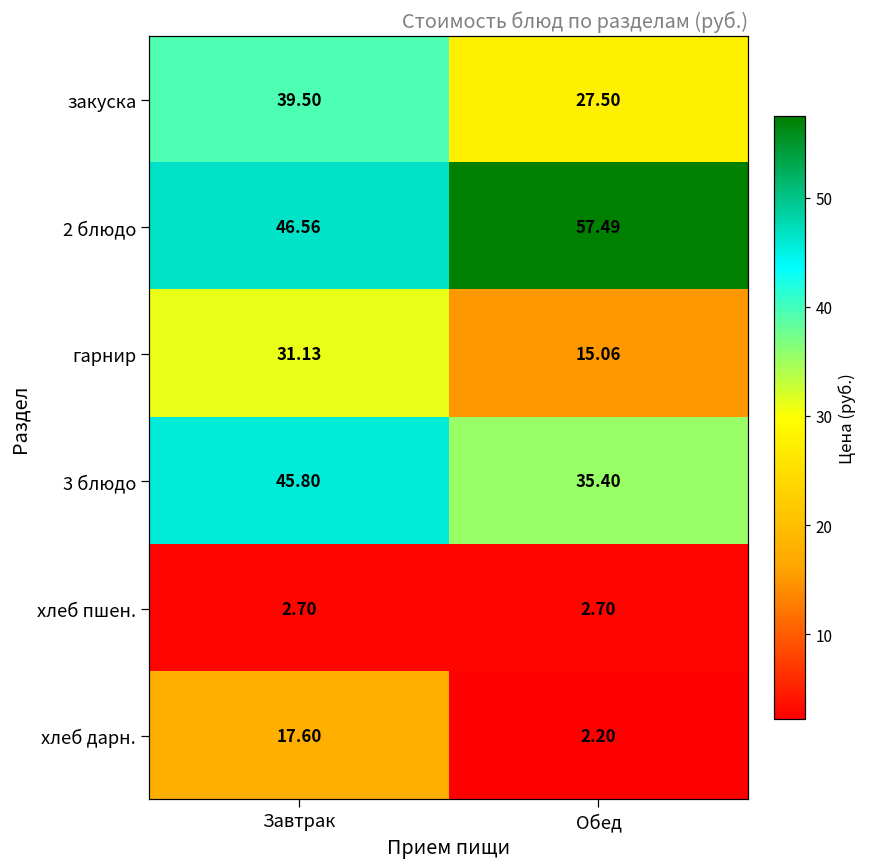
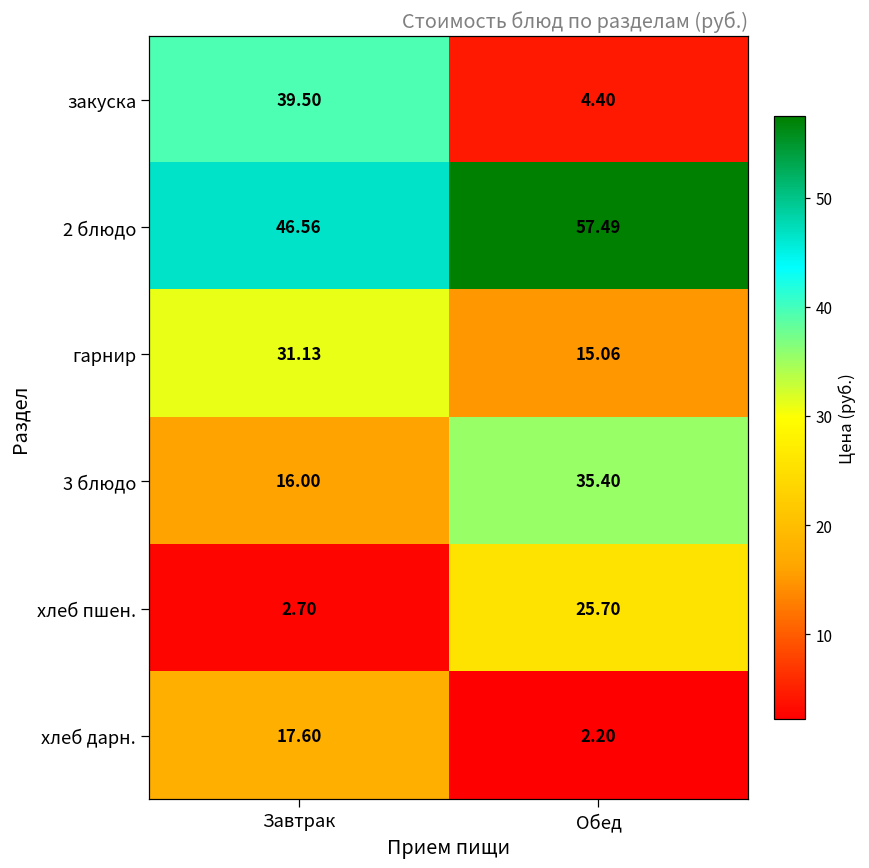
  {
    "закуска": {
      "Завтрак": 39.50,
-     "Обед": 27.50
+     "Обед": 4.40
    },
    "2 блюдо": {
      "Завтрак": 46.56,
      "Обед": 57.49
    },
    "гарнир": {
      "Завтрак": 31.13,
      "Обед": 15.06
    },
    "3 блюдо": {
-     "Завтрак": 45.80,
+     "Завтрак": 16.00,
      "Обед": 35.40
    },
    "хлеб пшен.": {
      "Завтрак": 2.70,
-     "Обед": 2.70
+     "Обед": 25.70
    },
    "хлеб дарн.": {
      "Завтрак": 17.60,
      "Обед": 2.20
    }
  }
